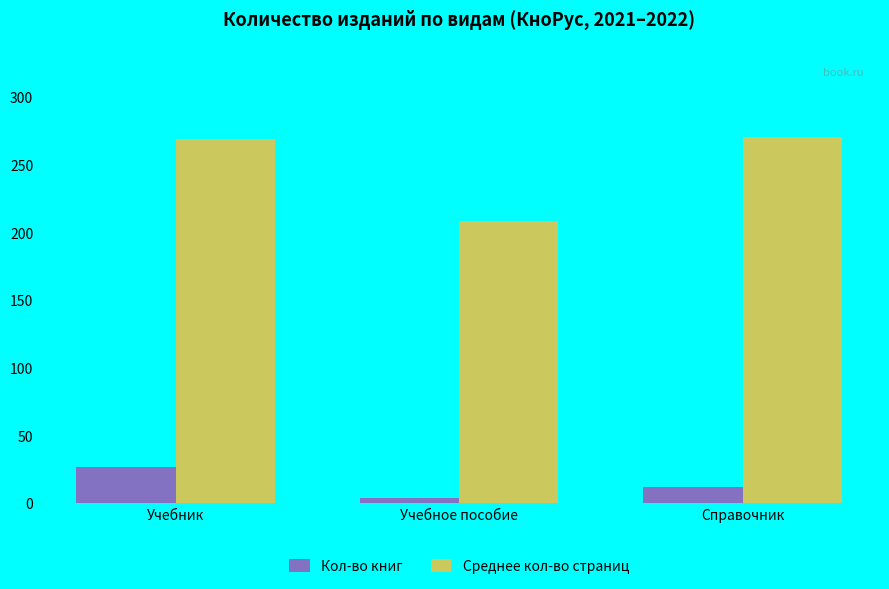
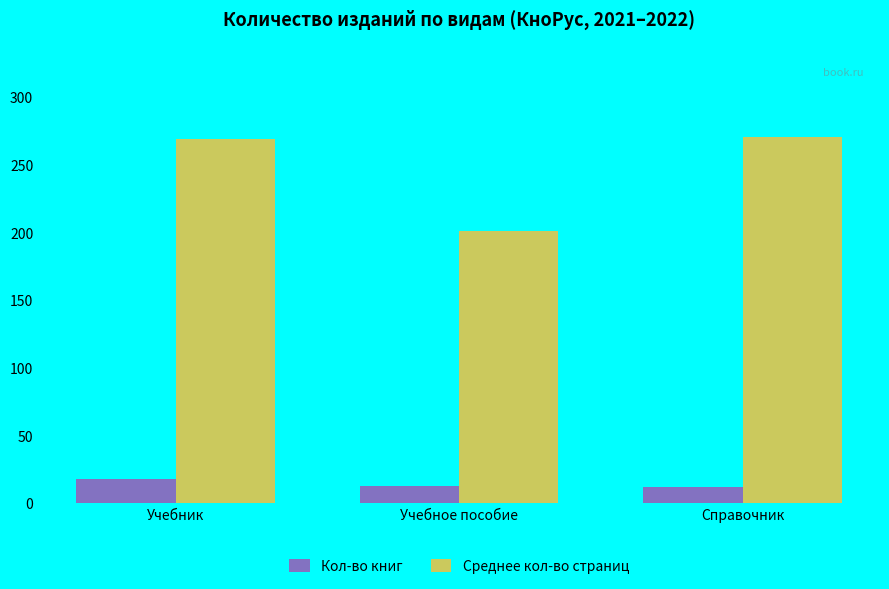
  {
    "Кол-во книг": {
-     "Учебник": 27,
-     "Учебное пособие": 4,
+     "Учебник": 18,
+     "Учебное пособие": 13,
      "Справочник": 12
    },
    "Среднее кол-во страниц": {
      "Учебник": 269,
-     "Учебное пособие": 209,
+     "Учебное пособие": 201,
      "Справочник": 271
    }
  }
